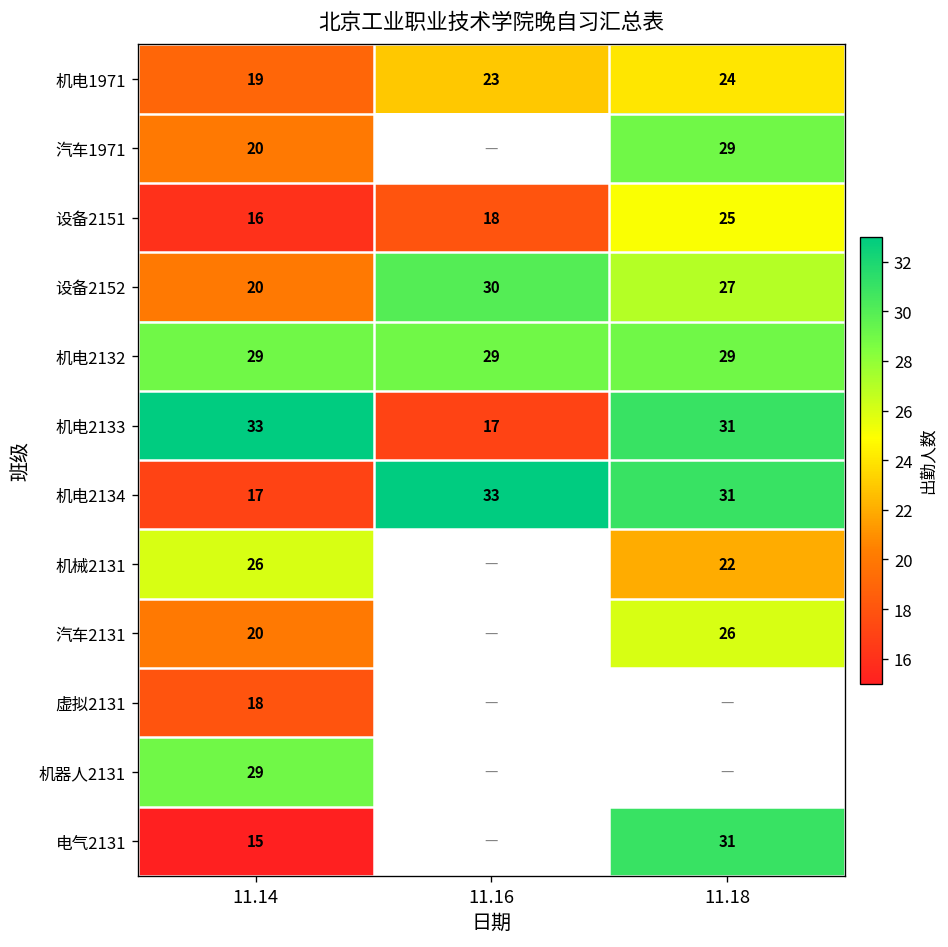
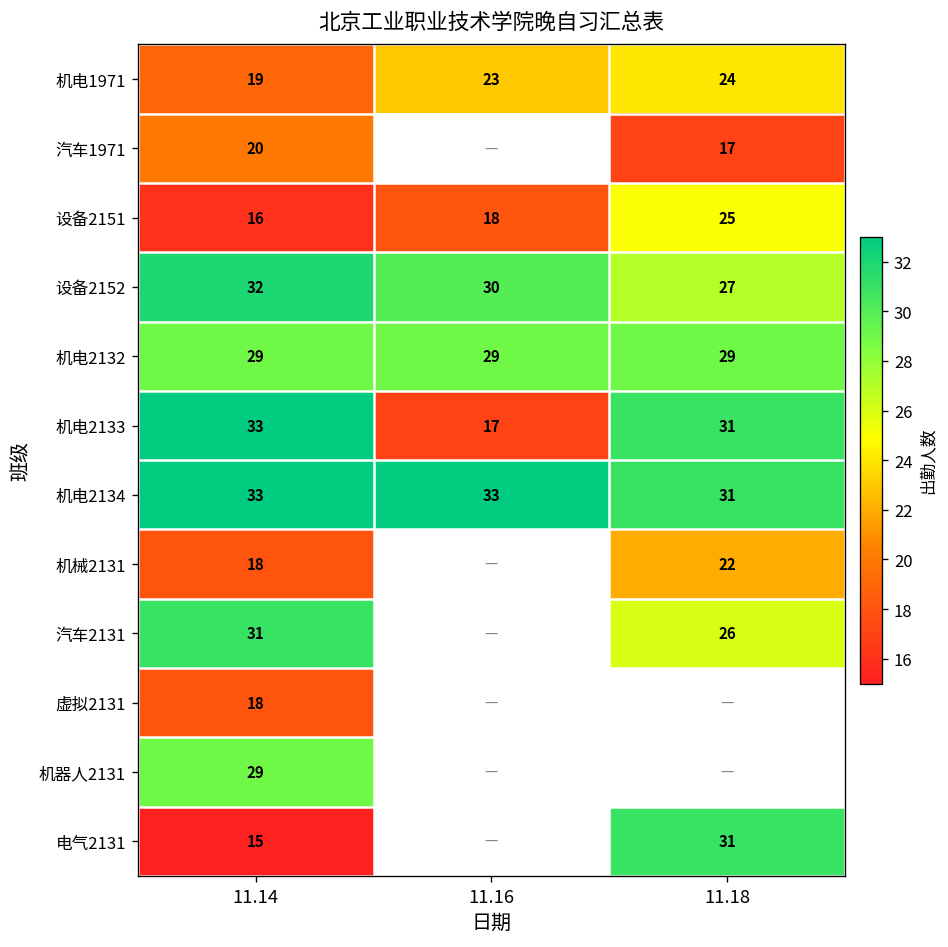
  {
    "机电1971": {
      "11.14": 19,
      "11.16": 23,
      "11.18": 24
    },
    "汽车1971": {
      "11.14": 20,
-     "11.18": 29
+     "11.18": 17
    },
    "设备2151": {
      "11.14": 16,
      "11.16": 18,
      "11.18": 25
    },
    "设备2152": {
-     "11.14": 20,
+     "11.14": 32,
      "11.16": 30,
      "11.18": 27
    },
    "机电2132": {
      "11.14": 29,
      "11.16": 29,
      "11.18": 29
    },
    "机电2133": {
      "11.14": 33,
      "11.16": 17,
      "11.18": 31
    },
    "机电2134": {
-     "11.14": 17,
+     "11.14": 33,
      "11.16": 33,
      "11.18": 31
    },
    "机械2131": {
-     "11.14": 26,
+     "11.14": 18,
      "11.18": 22
    },
    "汽车2131": {
-     "11.14": 20,
+     "11.14": 31,
      "11.18": 26
    },
    "虚拟2131": {
      "11.14": 18
    },
    "机器人2131": {
      "11.14": 29
    },
    "电气2131": {
      "11.14": 15,
      "11.18": 31
    }
  }
